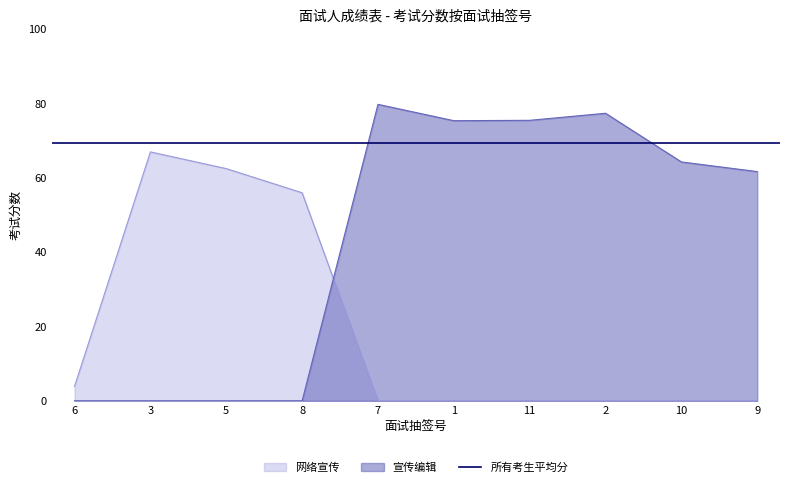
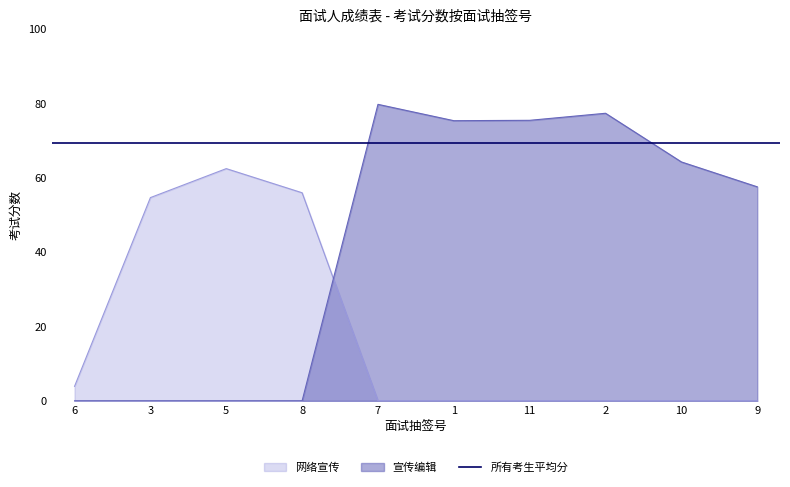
  {
    "网络宣传": {
      "6": 4,
-     "3": 67,
+     "3": 55,
      "5": 63,
      "8": 56,
      "7": 0,
      "1": 0,
      "11": 0,
      "2": 0,
      "10": 0,
      "9": 0
    },
    "宣传编辑": {
      "6": 0,
      "3": 0,
      "5": 0,
      "8": 0,
      "7": 80,
      "1": 75,
      "11": 76,
      "2": 77,
      "10": 64,
-     "9": 62
+     "9": 58
    }
  }
